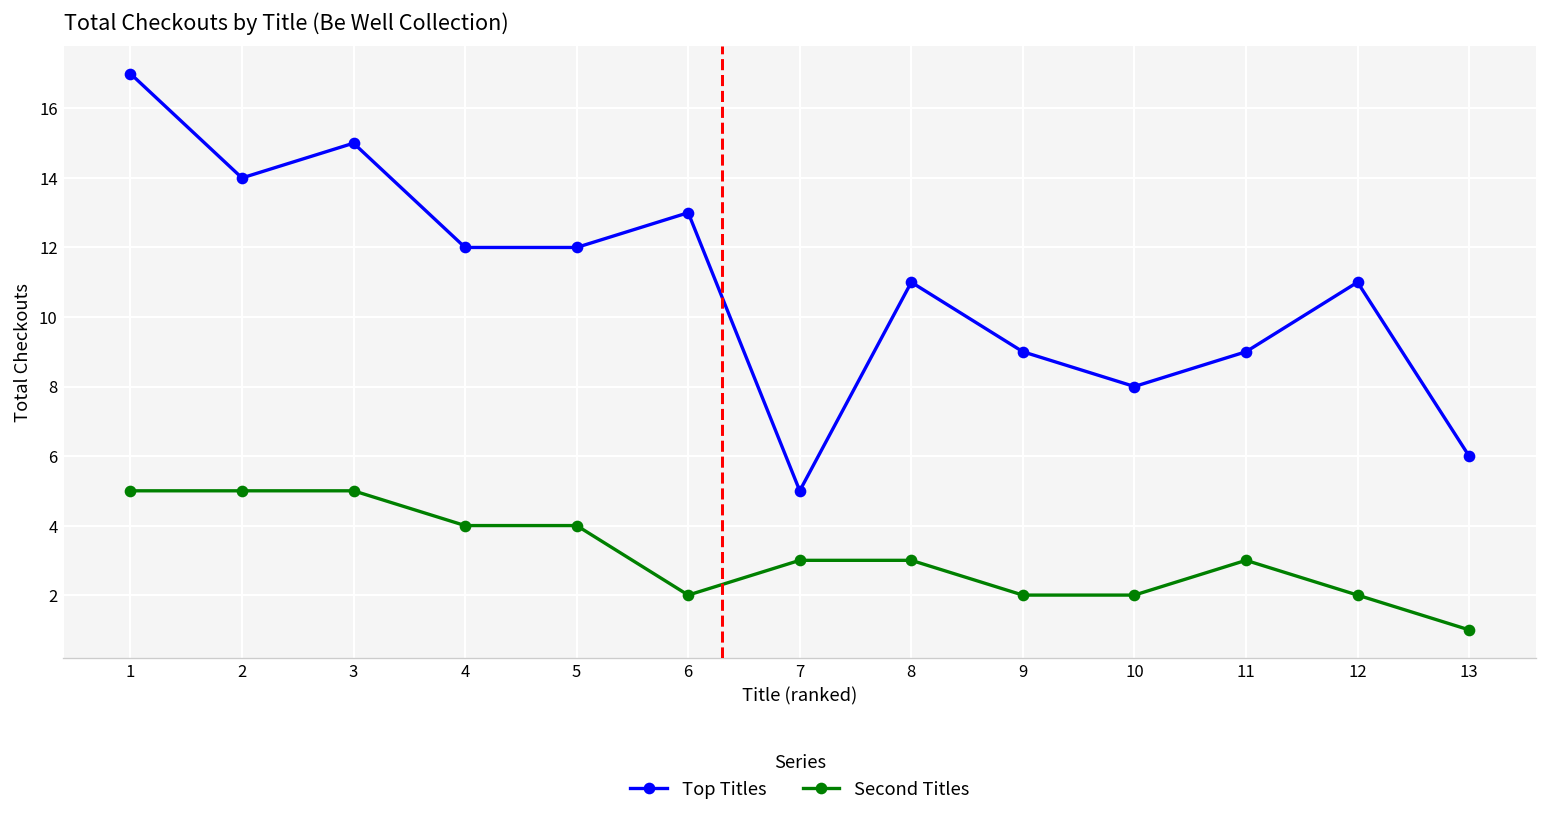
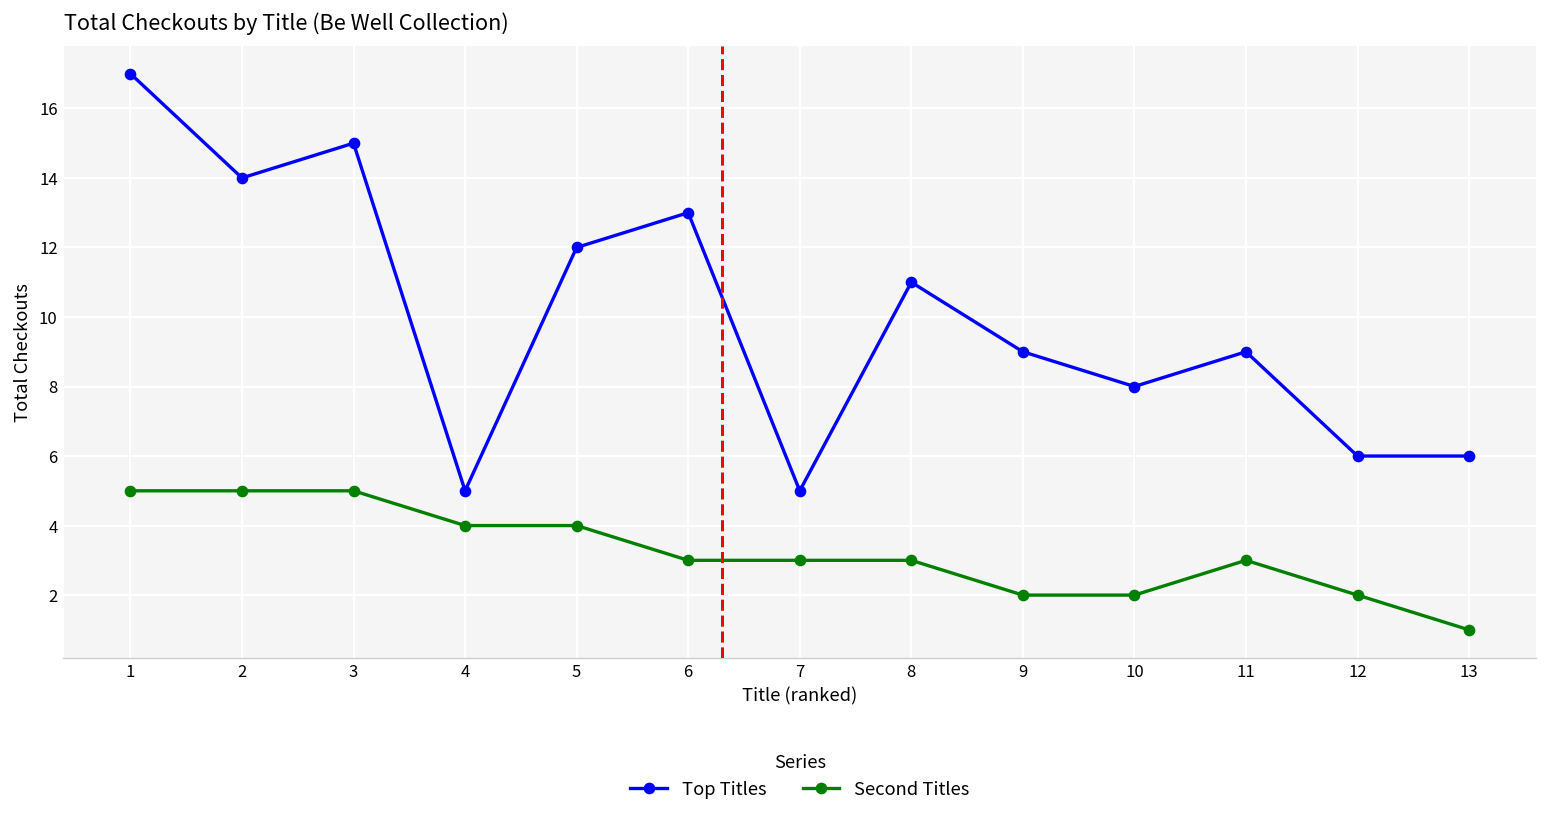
  {
    "Top Titles": {
      "1": 17,
      "2": 14,
      "3": 15,
-     "4": 12,
+     "4": 5,
      "5": 12,
      "6": 13,
      "7": 5,
      "8": 11,
      "9": 9,
      "10": 8,
      "11": 9,
-     "12": 11,
+     "12": 6,
      "13": 6
    },
    "Second Titles": {
      "1": 5,
      "2": 5,
      "3": 5,
      "4": 4,
      "5": 4,
-     "6": 2,
+     "6": 3,
      "7": 3,
      "8": 3,
      "9": 2,
      "10": 2,
      "11": 3,
      "12": 2,
      "13": 1
    }
  }
